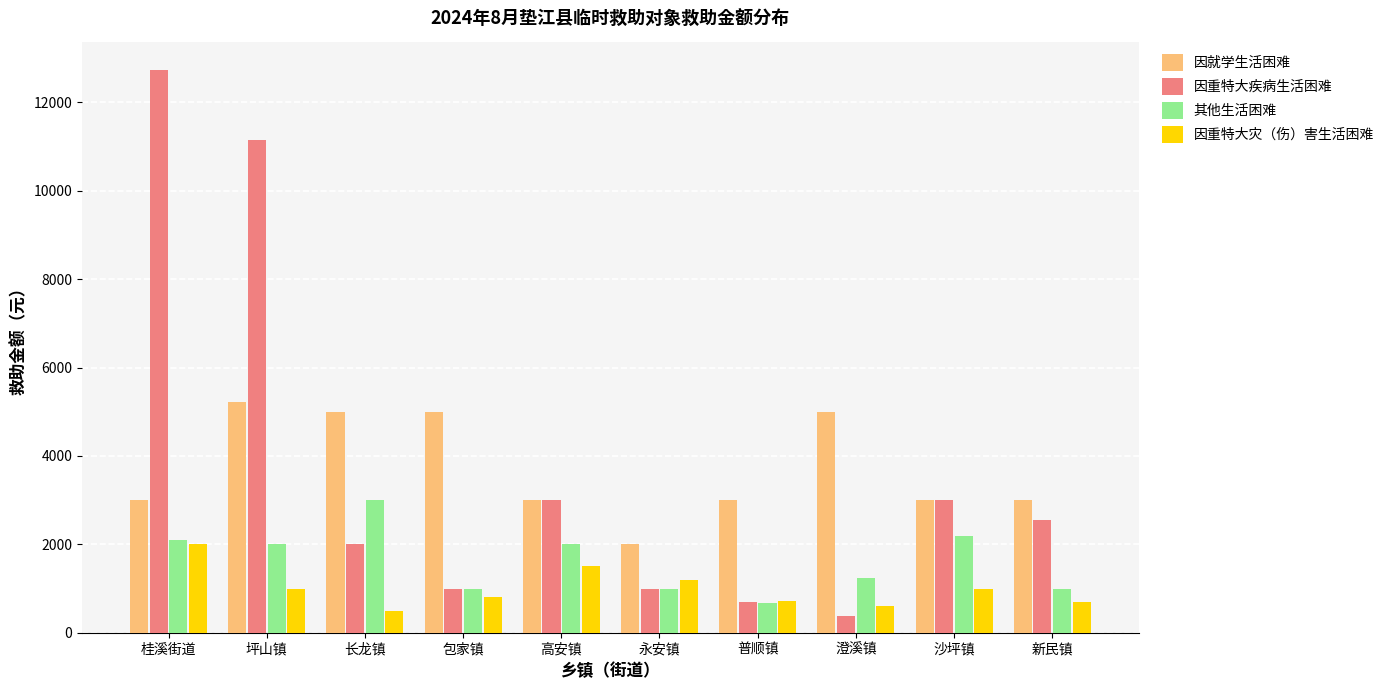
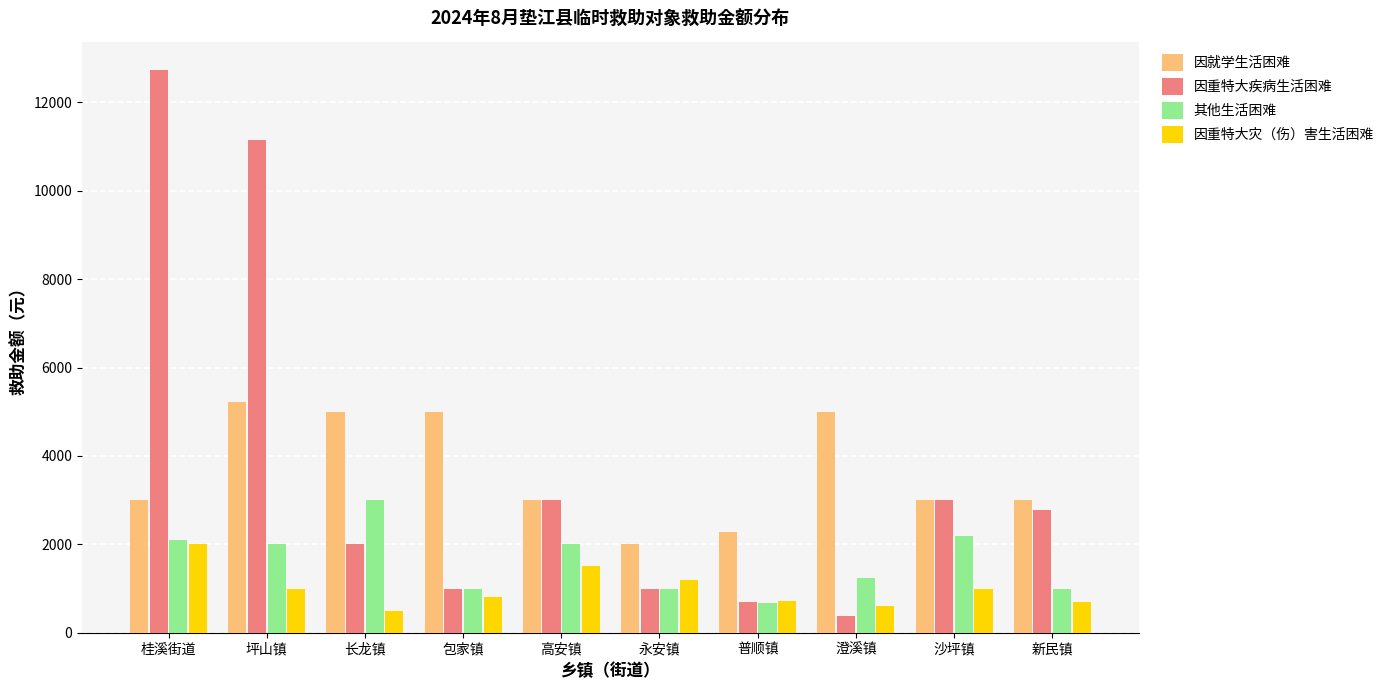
  {
    "因就学生活困难": {
      "桂溪街道": 3000,
      "坪山镇": 5200,
      "长龙镇": 5000,
      "包家镇": 5000,
      "高安镇": 3000,
      "永安镇": 2000,
-     "普顺镇": 3000,
+     "普顺镇": 2300,
      "澄溪镇": 5000,
      "沙坪镇": 3000,
      "新民镇": 3000
    },
    "因重特大疾病生活困难": {
      "桂溪街道": 12700,
      "坪山镇": 11200,
      "长龙镇": 2000,
      "包家镇": 1000,
      "高安镇": 3000,
      "永安镇": 1000,
      "普顺镇": 700,
      "澄溪镇": 400,
      "沙坪镇": 3000,
-     "新民镇": 2600
+     "新民镇": 2800
    },
    "其他生活困难": {
      "桂溪街道": 2100,
      "坪山镇": 2000,
      "长龙镇": 3000,
      "包家镇": 1000,
      "高安镇": 2000,
      "永安镇": 1000,
      "普顺镇": 700,
      "澄溪镇": 1200,
      "沙坪镇": 2200,
      "新民镇": 1000
    },
    "因重特大灾（伤）害生活困难": {
      "桂溪街道": 2000,
      "坪山镇": 1000,
      "长龙镇": 500,
      "包家镇": 800,
      "高安镇": 1500,
      "永安镇": 1200,
      "普顺镇": 700,
      "澄溪镇": 600,
      "沙坪镇": 1000,
      "新民镇": 700
    }
  }
